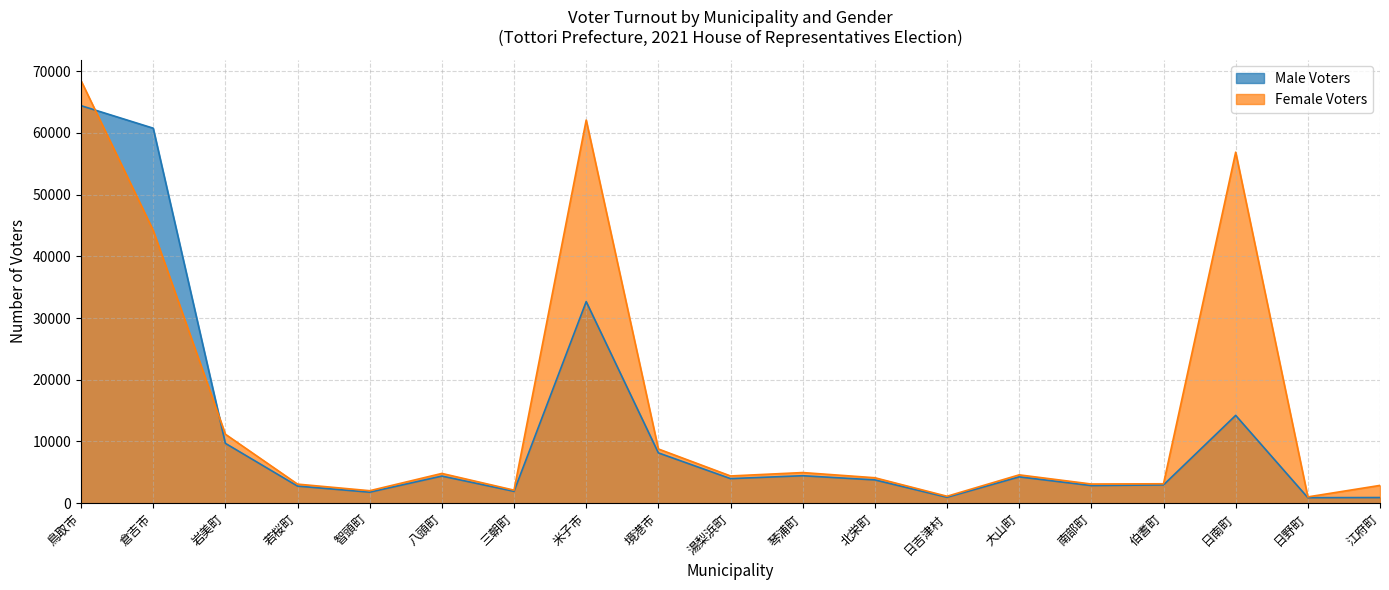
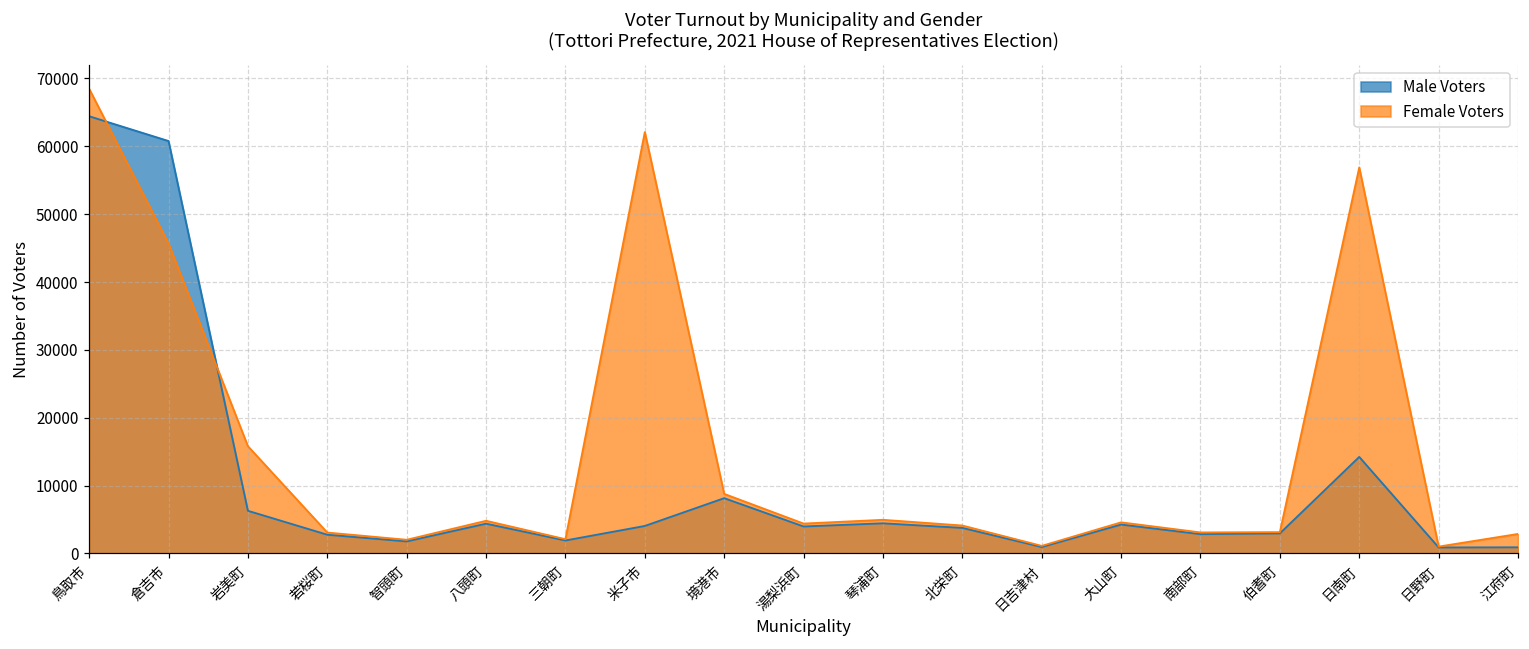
  {
    "Male Voters": {
      "鳥取市": 64000,
      "倉吉市": 61000,
-     "岩美町": 10000,
+     "岩美町": 6000,
      "八頭町": 4000,
-     "米子市": 33000,
+     "米子市": 4000,
      "境港市": 8000,
      "湯梨浜町": 4000,
      "琴浦町": 4000,
      "日南町": 14000,
      "江府町": 1000
    },
    "Female Voters": {
      "鳥取市": 68000,
-     "倉吉市": 44000,
-     "岩美町": 11000,
+     "倉吉市": 46000,
+     "岩美町": 16000,
      "八頭町": 5000,
      "米子市": 62000,
      "境港市": 9000,
      "湯梨浜町": 4000,
      "琴浦町": 5000,
      "日南町": 57000,
      "江府町": 3000
    }
  }
